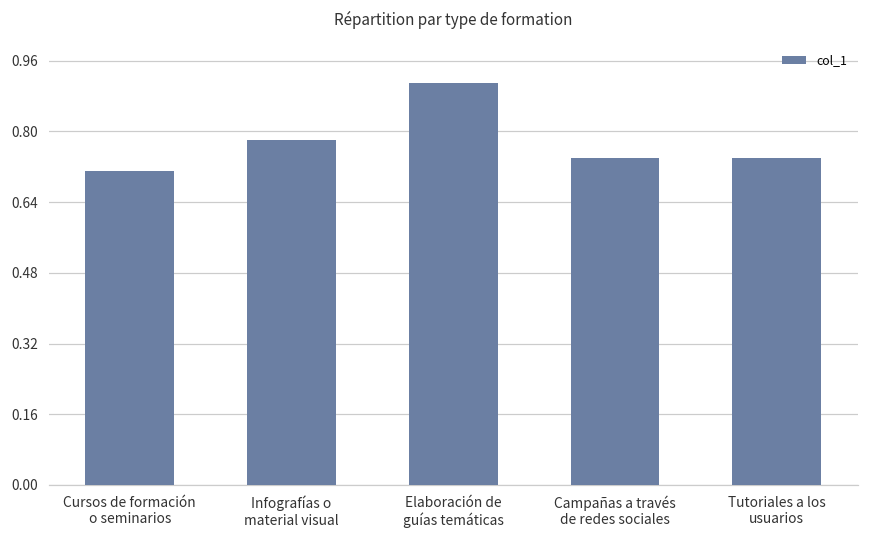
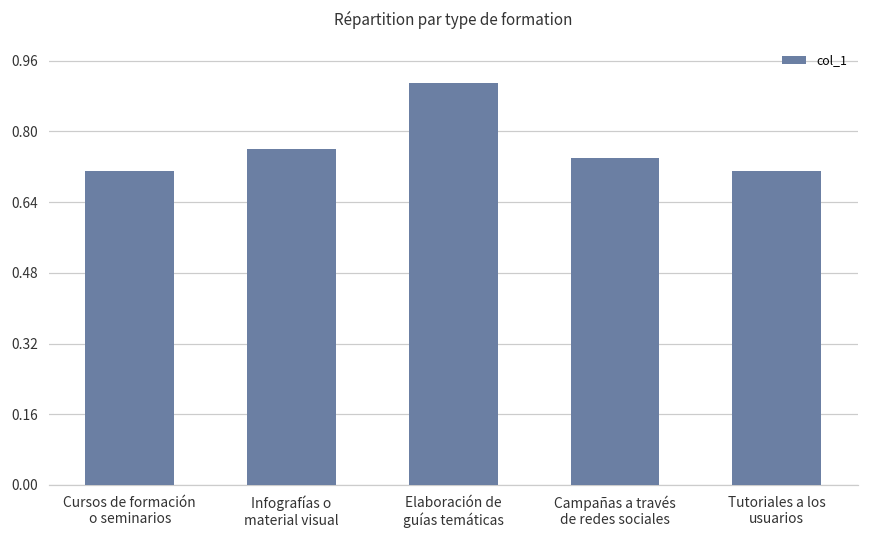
  {
    "Cursos de formación o seminarios": 0.71,
-   "Infografías o material visual": 0.78,
+   "Infografías o material visual": 0.76,
    "Elaboración de guías temáticas": 0.91,
    "Campañas a través de redes sociales": 0.74,
-   "Tutoriales a los usuarios": 0.74
+   "Tutoriales a los usuarios": 0.71
  }
